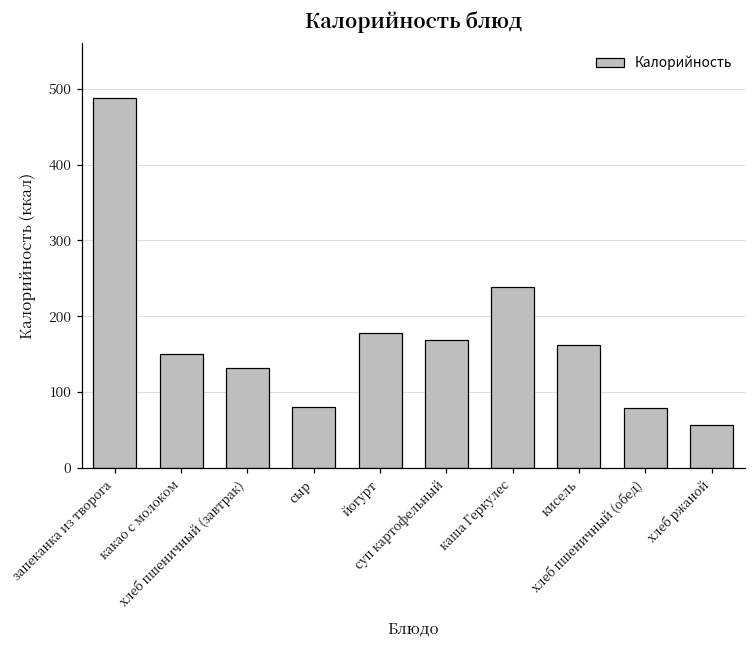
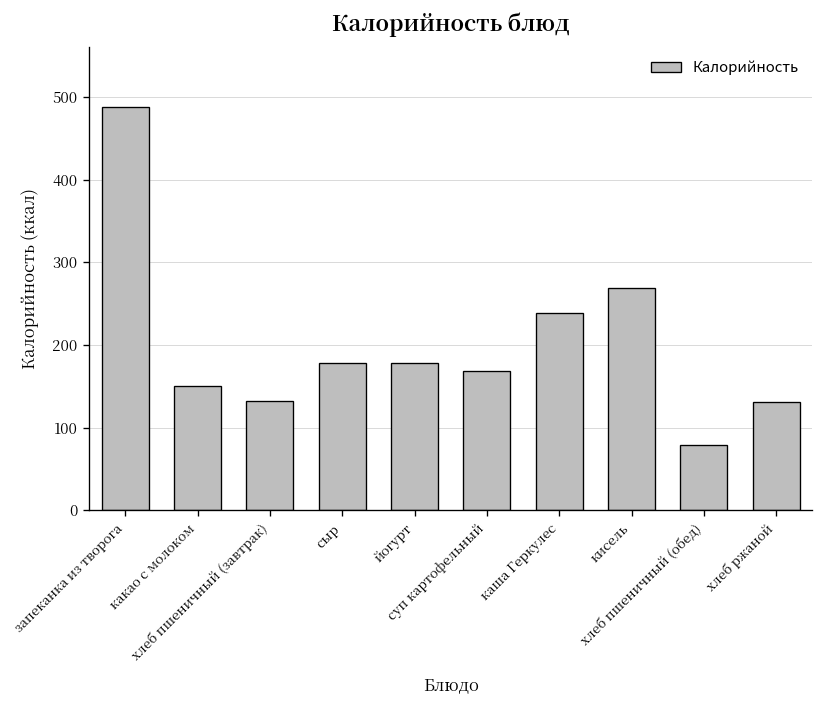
  {
    "запеканка из творога": 490,
    "какао с молоком": 150,
    "хлеб пшеничный (завтрак)": 130,
-   "сыр": 80,
+   "сыр": 180,
    "йогурт": 180,
    "суп картофельный": 170,
    "каша Геркулес": 240,
-   "кисель": 160,
+   "кисель": 270,
    "хлеб пшеничный (обед)": 80,
-   "хлеб ржаной": 60
+   "хлеб ржаной": 130
  }
